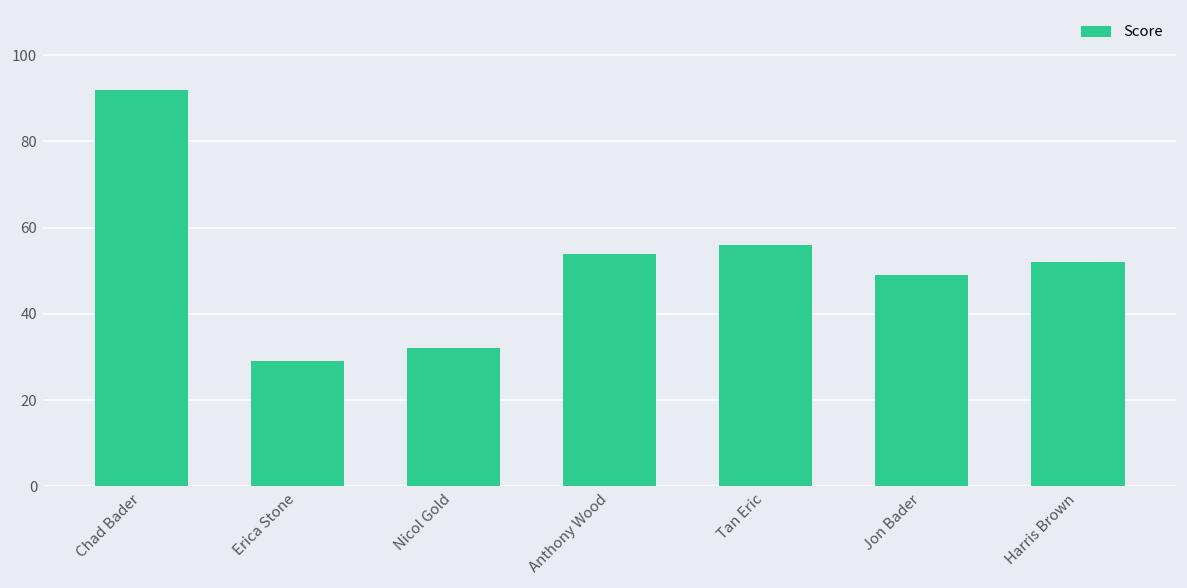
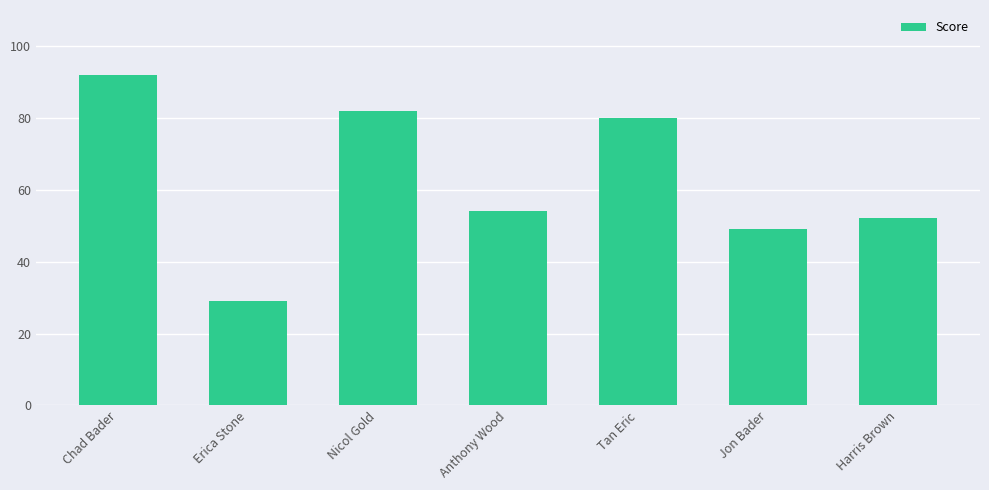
  {
    "Chad Bader": 92,
    "Erica Stone": 29,
-   "Nicol Gold": 32,
+   "Nicol Gold": 82,
    "Anthony Wood": 54,
-   "Tan Eric": 56,
+   "Tan Eric": 80,
    "Jon Bader": 49,
    "Harris Brown": 52
  }
